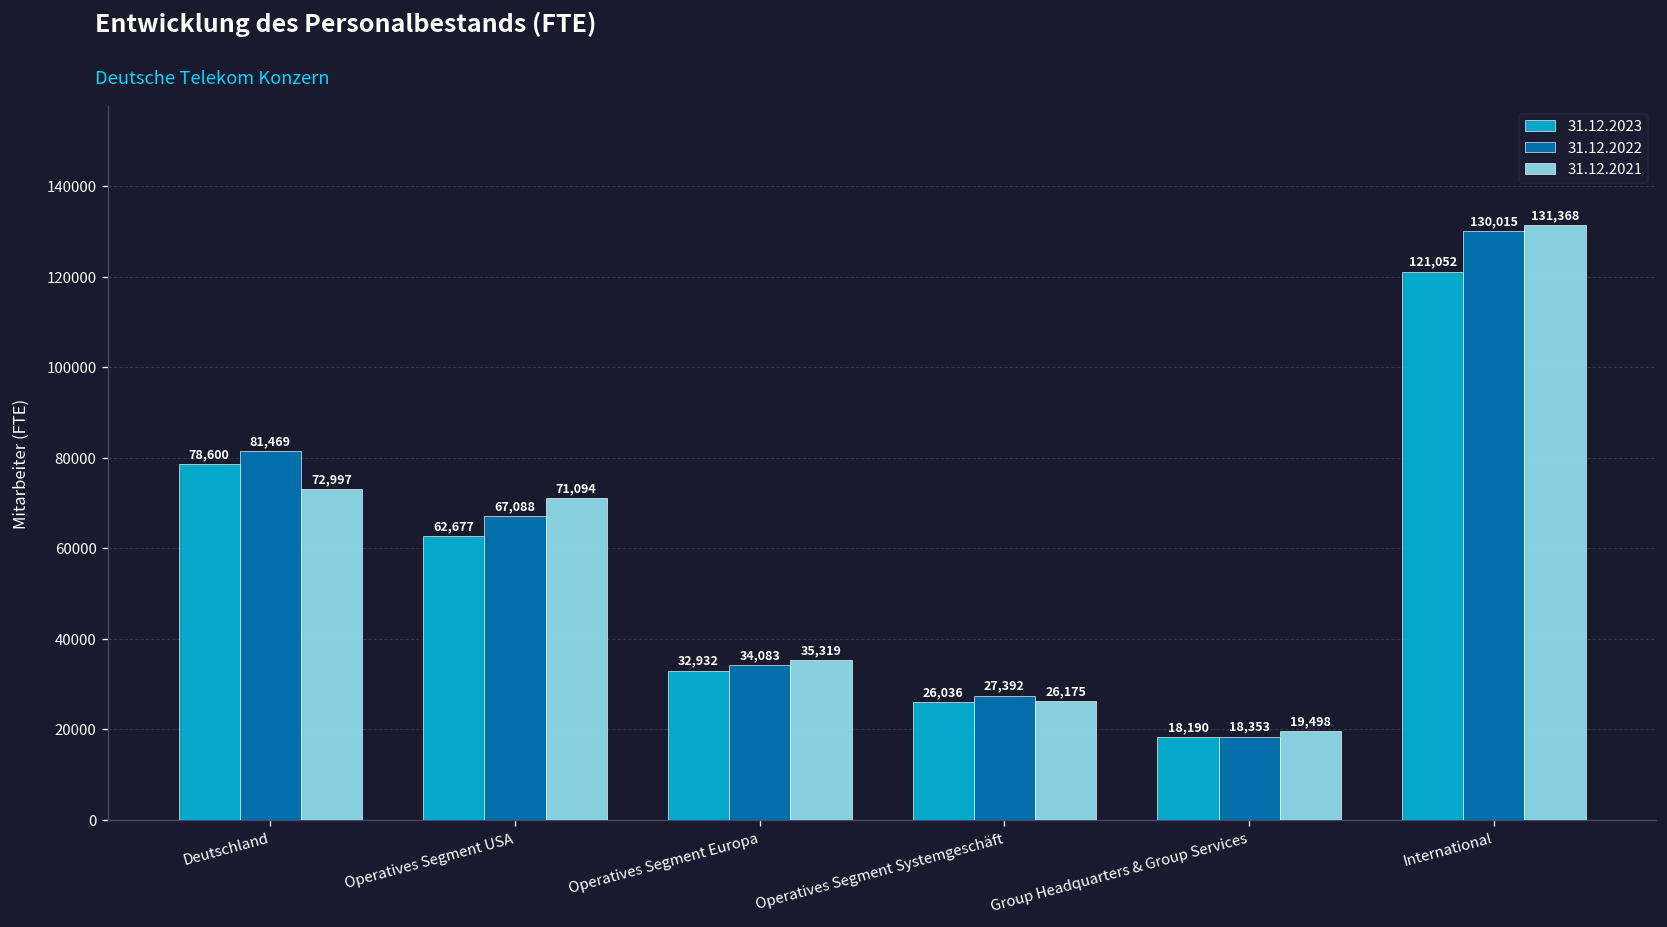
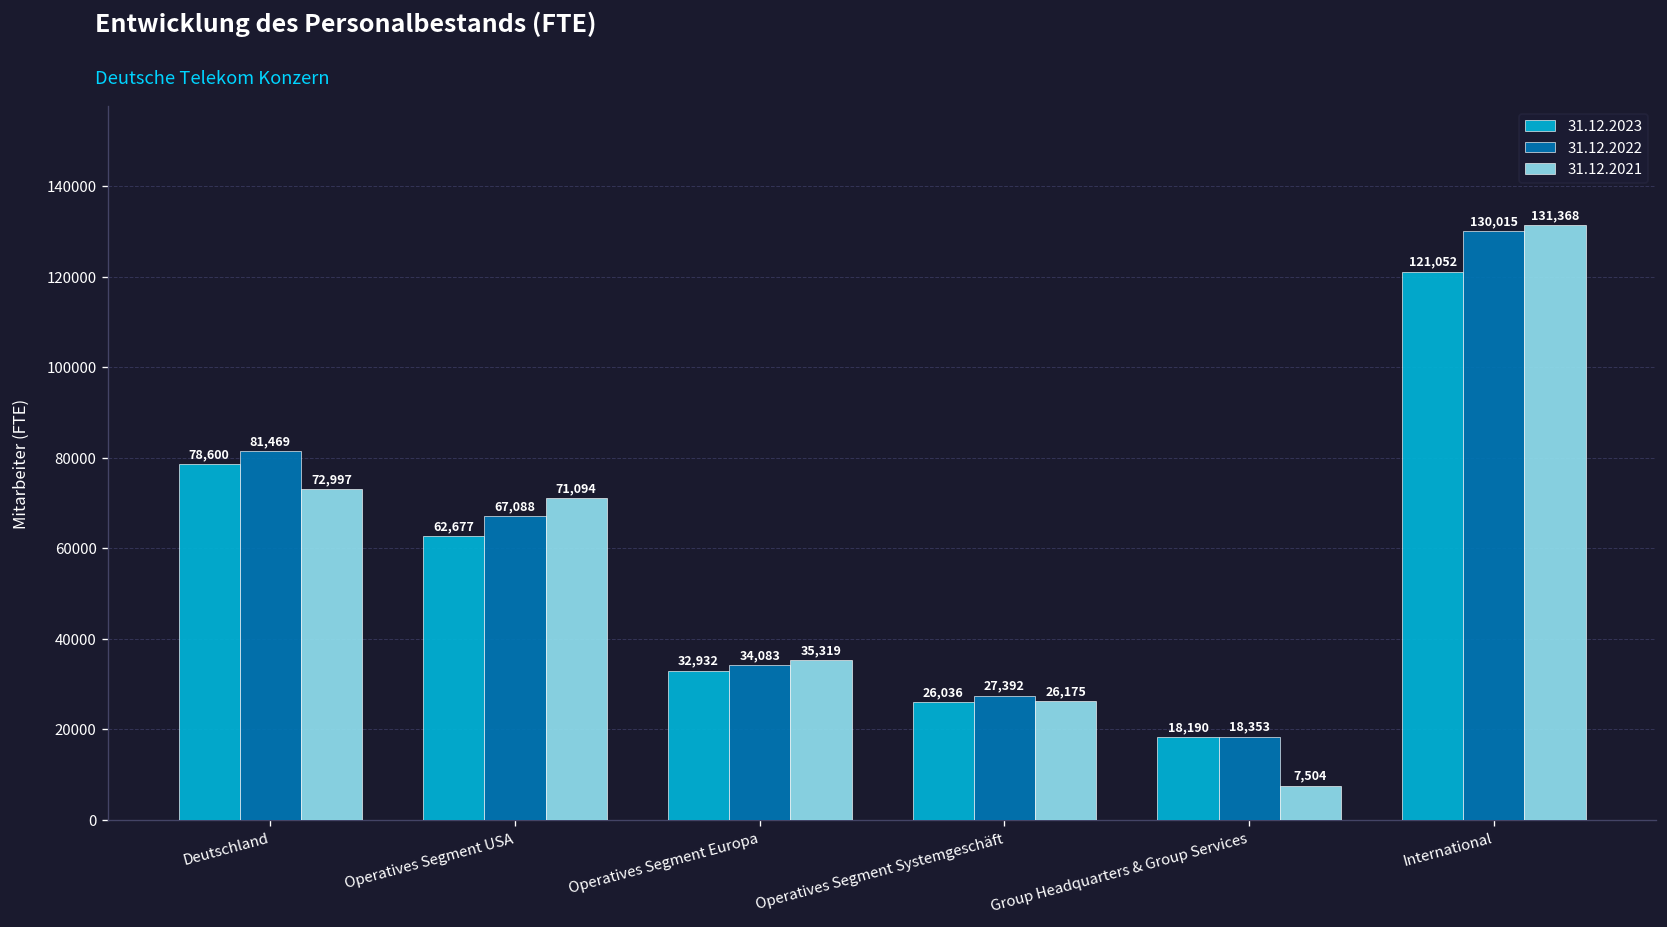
  {
    "31.12.2023": {
      "Deutschland": "78,600",
      "Operatives Segment USA": "62,677",
      "Operatives Segment Europa": "32,932",
      "Operatives Segment Systemgeschäft": "26,036",
      "Group Headquarters & Group Services": "18,190",
      "International": "121,052"
    },
    "31.12.2022": {
      "Deutschland": "81,469",
      "Operatives Segment USA": "67,088",
      "Operatives Segment Europa": "34,083",
      "Operatives Segment Systemgeschäft": "27,392",
      "Group Headquarters & Group Services": "18,353",
      "International": "130,015"
    },
    "31.12.2021": {
      "Deutschland": "72,997",
      "Operatives Segment USA": "71,094",
      "Operatives Segment Europa": "35,319",
      "Operatives Segment Systemgeschäft": "26,175",
-     "Group Headquarters & Group Services": "19,498",
+     "Group Headquarters & Group Services": "7,504",
      "International": "131,368"
    }
  }
